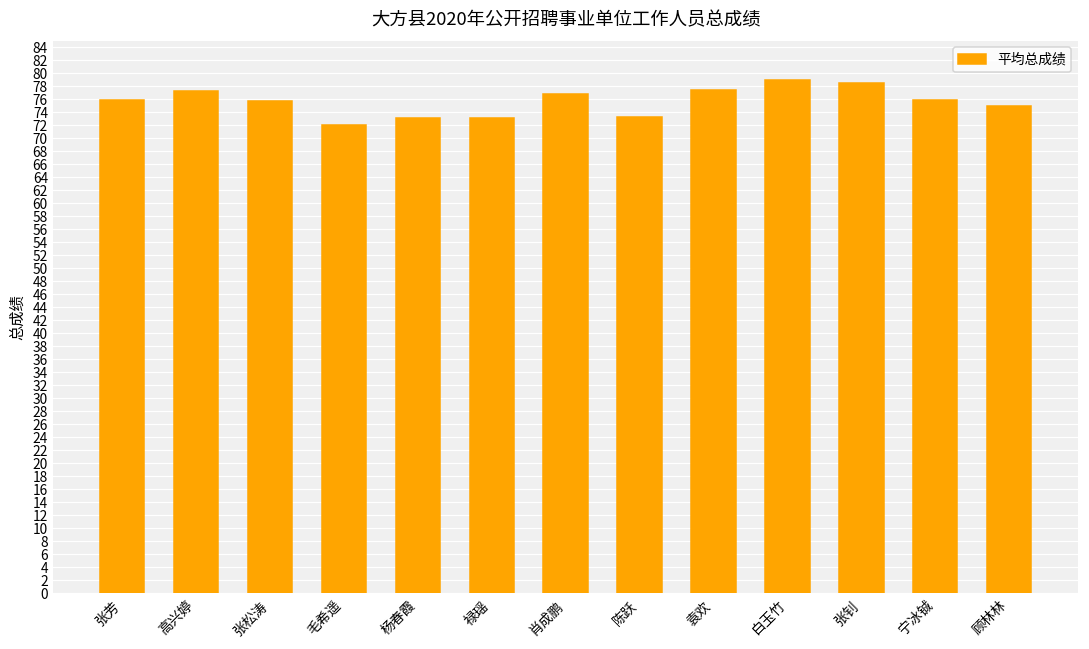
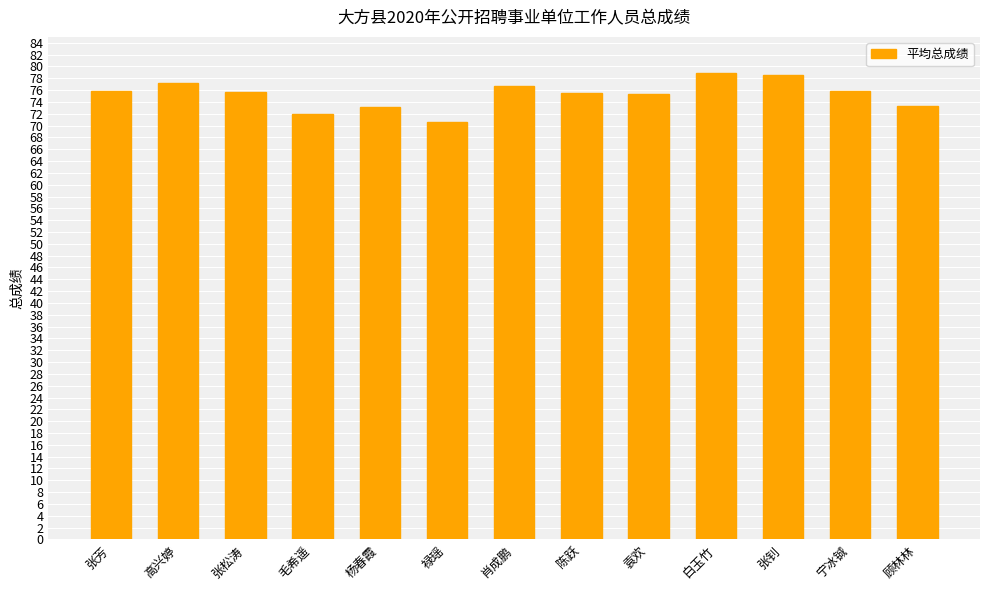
  {
    "张芳": 76,
    "高兴婷": 77,
    "张松涛": 76,
    "毛希遥": 72,
    "杨春霞": 73,
-   "禄瑶": 73,
+   "禄瑶": 71,
    "肖成鹏": 77,
-   "陈跃": 73,
-   "袁欢": 77,
+   "陈跃": 75,
+   "袁欢": 75,
    "白玉竹": 79,
    "张钊": 79,
    "宁冰铖": 76,
-   "顾林林": 75
+   "顾林林": 73
  }
